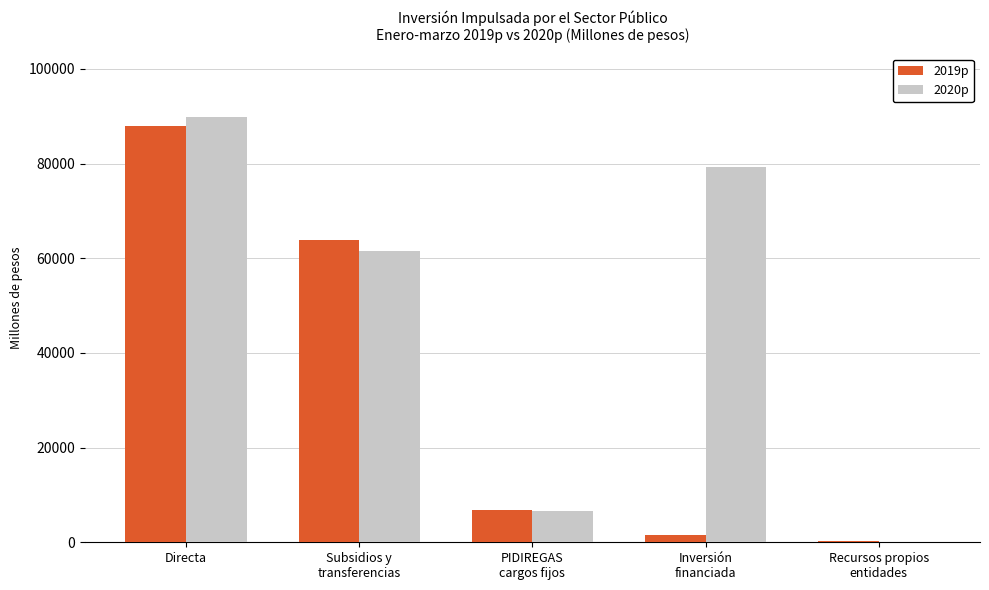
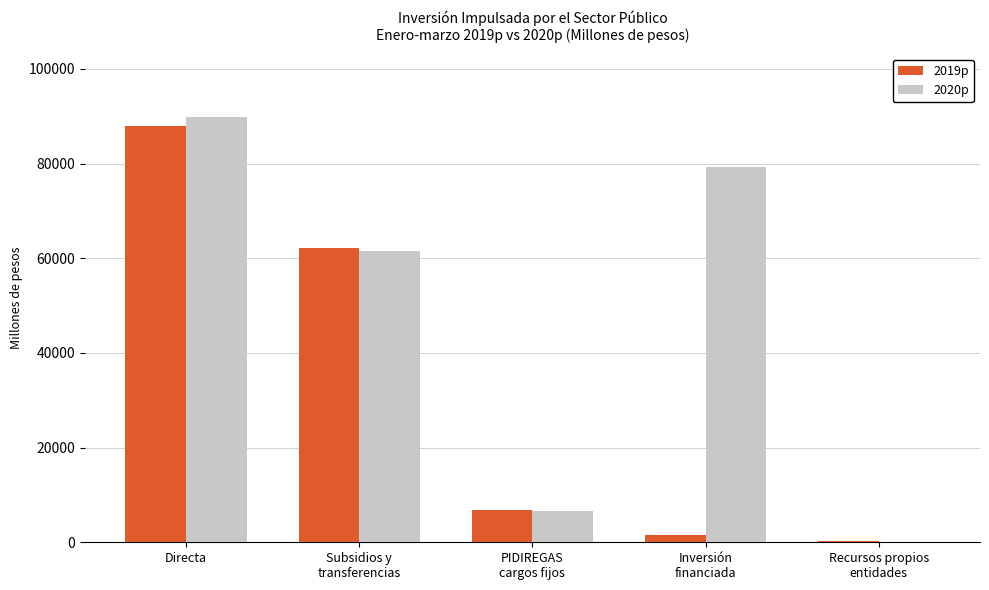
  {
    "2019p": {
      "Directa": 88000,
-     "Subsidios y transferencias": 64000,
+     "Subsidios y transferencias": 62000,
      "PIDIREGAS cargos fijos": 7000,
      "Inversión financiada": 2000
    },
    "2020p": {
      "Directa": 90000,
      "Subsidios y transferencias": 61000,
      "PIDIREGAS cargos fijos": 7000,
      "Inversión financiada": 79000
    }
  }
